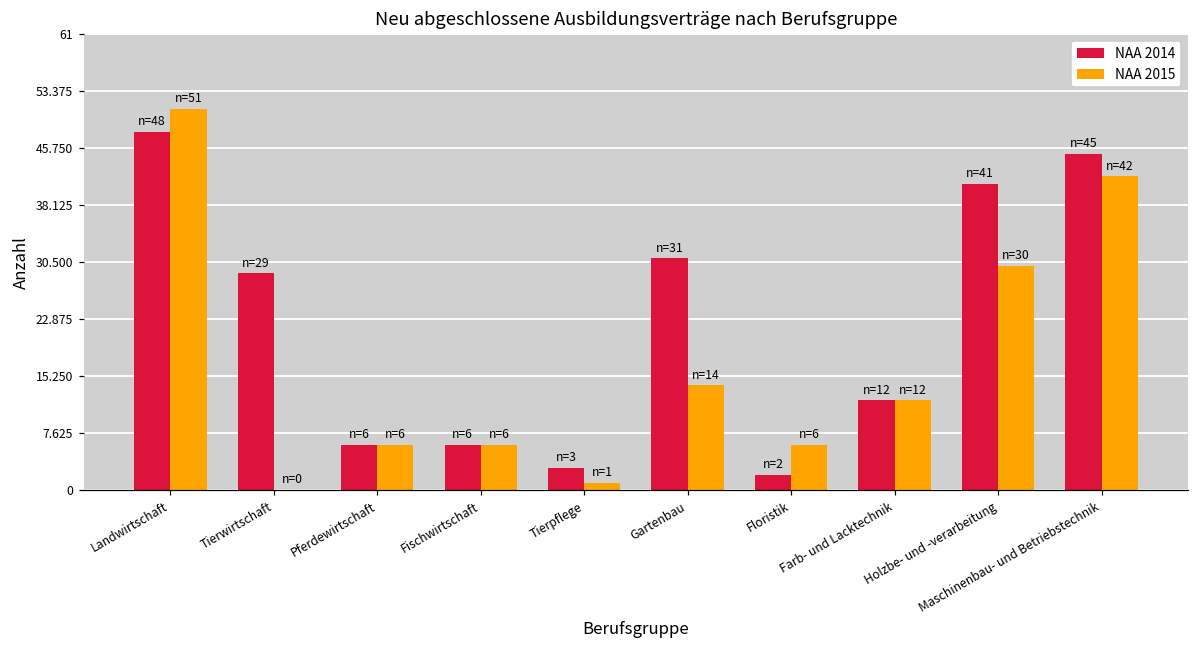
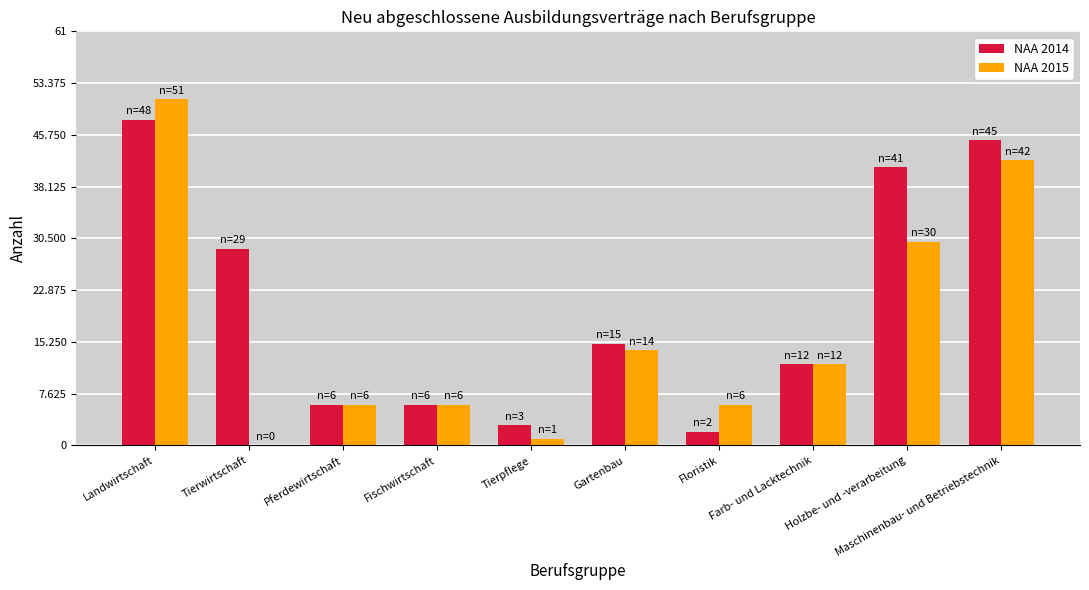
  {
    "NAA 2014": {
      "Landwirtschaft": 48,
      "Tierwirtschaft": 29,
      "Pferdewirtschaft": 6,
      "Fischwirtschaft": 6,
      "Tierpflege": 3,
-     "Gartenbau": 31,
+     "Gartenbau": 15,
      "Floristik": 2,
      "Farb- und Lacktechnik": 12,
      "Holzbe- und -verarbeitung": 41,
      "Maschinenbau- und Betriebstechnik": 45
    },
    "NAA 2015": {
      "Landwirtschaft": 51,
      "Tierwirtschaft": 0,
      "Pferdewirtschaft": 6,
      "Fischwirtschaft": 6,
      "Tierpflege": 1,
      "Gartenbau": 14,
      "Floristik": 6,
      "Farb- und Lacktechnik": 12,
      "Holzbe- und -verarbeitung": 30,
      "Maschinenbau- und Betriebstechnik": 42
    }
  }
